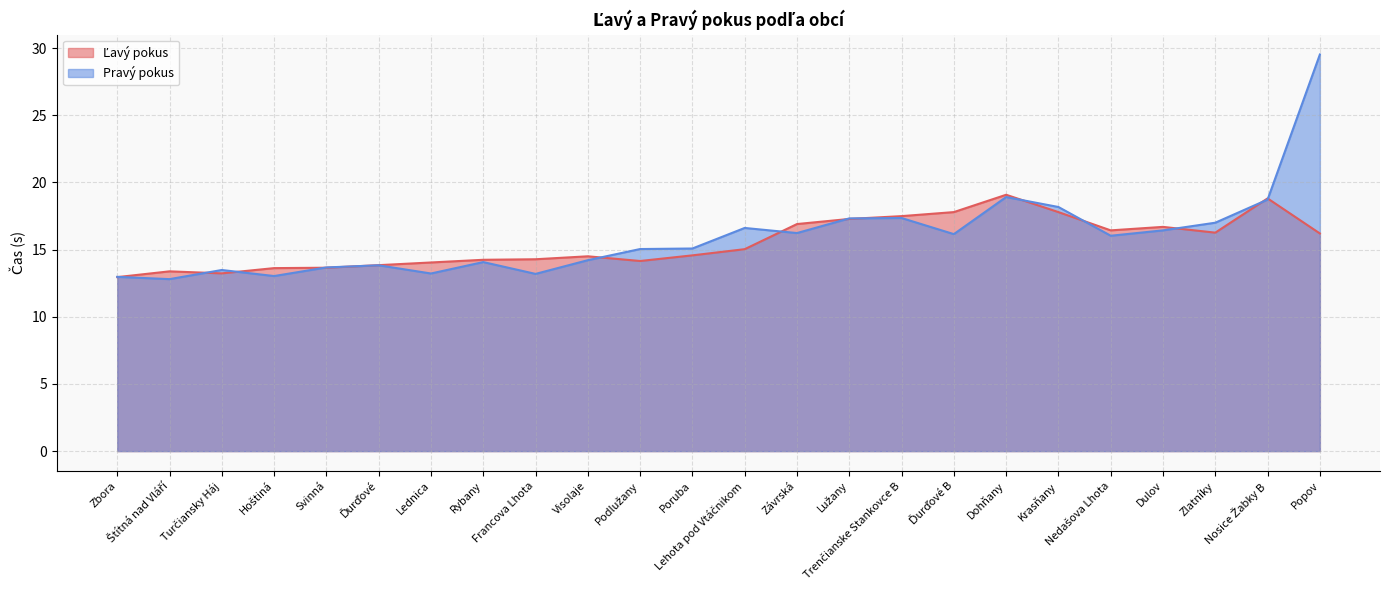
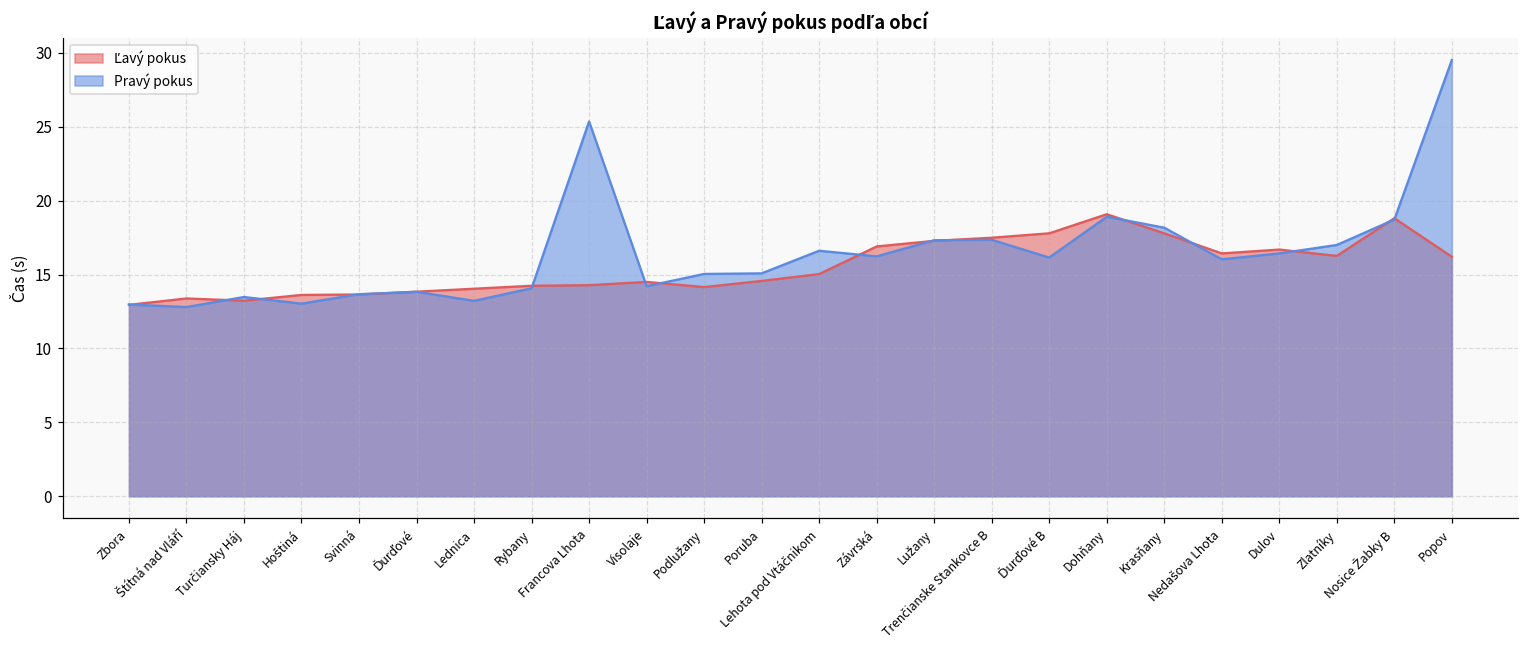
  {
    "Ľavý pokus": {
      "Štítná nad Vláří": 13.4,
      "Turčiansky Háj": 13.2,
      "Hoštiná": 13.6,
      "Lednica": 14.0,
      "Francova Lhota": 14.3,
      "Visolaje": 14.5,
      "Podlužany": 14.2,
      "Poruba": 14.6,
      "Lehota pod Vtáčnikom": 15.0,
      "Závrská": 16.9,
      "Ďurďové B": 17.8,
      "Krasňany": 17.8,
      "Nedašova Lhota": 16.4,
      "Dulov": 16.7,
      "Zlatníky": 16.3,
      "Popov": 16.2
    },
    "Pravý pokus": {
      "Štítná nad Vláří": 12.8,
      "Turčiansky Háj": 13.5,
      "Hoštiná": 13.0,
      "Lednica": 13.2,
-     "Francova Lhota": 13.2,
+     "Francova Lhota": 25.4,
      "Visolaje": 14.2,
      "Podlužany": 15.0,
      "Poruba": 15.1,
      "Lehota pod Vtáčnikom": 16.6,
      "Závrská": 16.2,
      "Ďurďové B": 16.2,
      "Krasňany": 18.2,
      "Nedašova Lhota": 16.0,
      "Dulov": 16.4,
      "Zlatníky": 17.0,
      "Popov": 29.5
    }
  }
